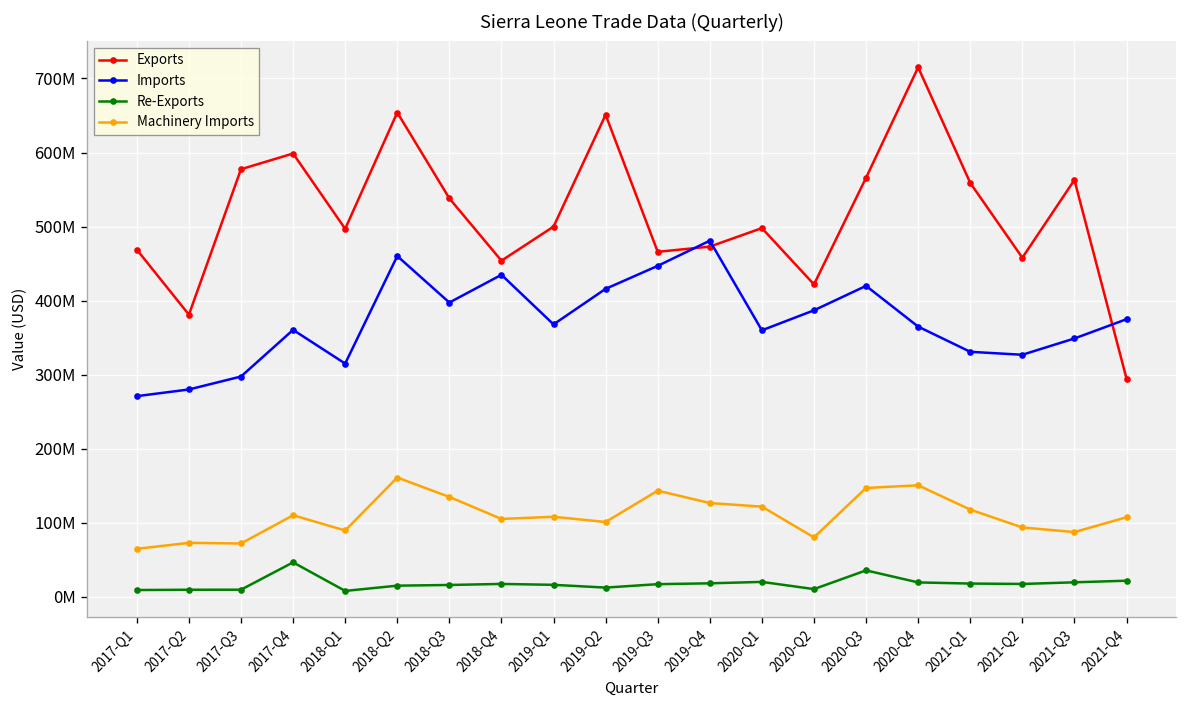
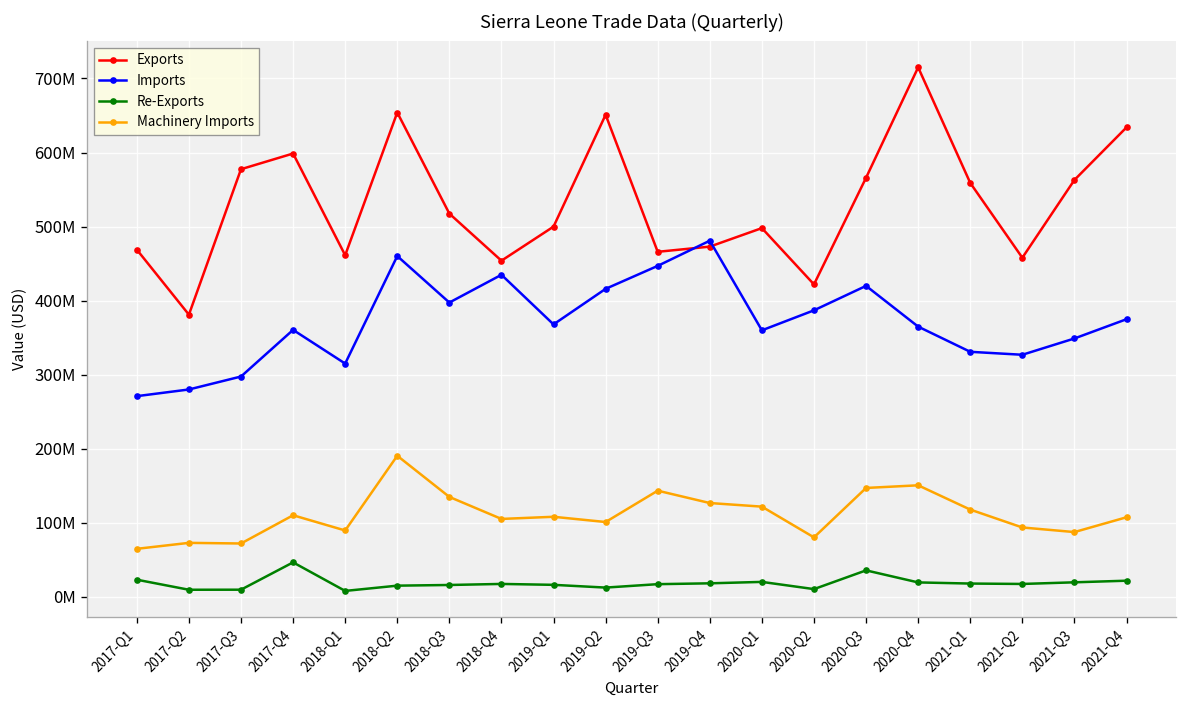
  {
    "Exports": {
      "2017-Q1": 470000000,
      "2017-Q2": 380000000,
      "2017-Q3": 580000000,
      "2017-Q4": 600000000,
-     "2018-Q1": 500000000,
+     "2018-Q1": 460000000,
      "2018-Q2": 650000000,
-     "2018-Q3": 540000000,
+     "2018-Q3": 520000000,
      "2018-Q4": 450000000,
      "2019-Q1": 500000000,
      "2019-Q2": 650000000,
      "2019-Q3": 470000000,
      "2019-Q4": 470000000,
      "2020-Q1": 500000000,
      "2020-Q2": 420000000,
      "2020-Q3": 570000000,
      "2020-Q4": 720000000,
      "2021-Q1": 560000000,
      "2021-Q2": 460000000,
      "2021-Q3": 560000000,
-     "2021-Q4": 290000000
+     "2021-Q4": 630000000
    },
    "Imports": {
      "2017-Q1": 270000000,
      "2017-Q2": 280000000,
      "2017-Q3": 300000000,
      "2017-Q4": 360000000,
      "2018-Q1": 320000000,
      "2018-Q2": 460000000,
      "2018-Q3": 400000000,
      "2018-Q4": 430000000,
      "2019-Q1": 370000000,
      "2019-Q2": 420000000,
      "2019-Q3": 450000000,
      "2019-Q4": 480000000,
      "2020-Q1": 360000000,
      "2020-Q2": 390000000,
      "2020-Q3": 420000000,
      "2020-Q4": 370000000,
      "2021-Q1": 330000000,
      "2021-Q2": 330000000,
      "2021-Q3": 350000000,
      "2021-Q4": 380000000
    },
    "Re-Exports": {
-     "2017-Q1": 10000000,
+     "2017-Q1": 20000000,
      "2017-Q2": 10000000,
      "2017-Q3": 10000000,
      "2017-Q4": 50000000,
      "2018-Q1": 10000000,
      "2018-Q2": 20000000,
      "2018-Q3": 20000000,
      "2018-Q4": 20000000,
      "2019-Q1": 20000000,
      "2019-Q2": 10000000,
      "2019-Q3": 20000000,
      "2019-Q4": 20000000,
      "2020-Q1": 20000000,
      "2020-Q2": 10000000,
      "2020-Q3": 40000000,
      "2020-Q4": 20000000,
      "2021-Q1": 20000000,
      "2021-Q2": 20000000,
      "2021-Q3": 20000000,
      "2021-Q4": 20000000
    },
    "Machinery Imports": {
      "2017-Q1": 70000000,
      "2017-Q2": 70000000,
      "2017-Q3": 70000000,
      "2017-Q4": 110000000,
      "2018-Q1": 90000000,
-     "2018-Q2": 160000000,
+     "2018-Q2": 190000000,
      "2018-Q3": 140000000,
      "2018-Q4": 110000000,
      "2019-Q1": 110000000,
      "2019-Q2": 100000000,
      "2019-Q3": 140000000,
      "2019-Q4": 130000000,
      "2020-Q1": 120000000,
      "2020-Q2": 80000000,
      "2020-Q3": 150000000,
      "2020-Q4": 150000000,
      "2021-Q1": 120000000,
      "2021-Q2": 90000000,
      "2021-Q3": 90000000,
      "2021-Q4": 110000000
    }
  }
